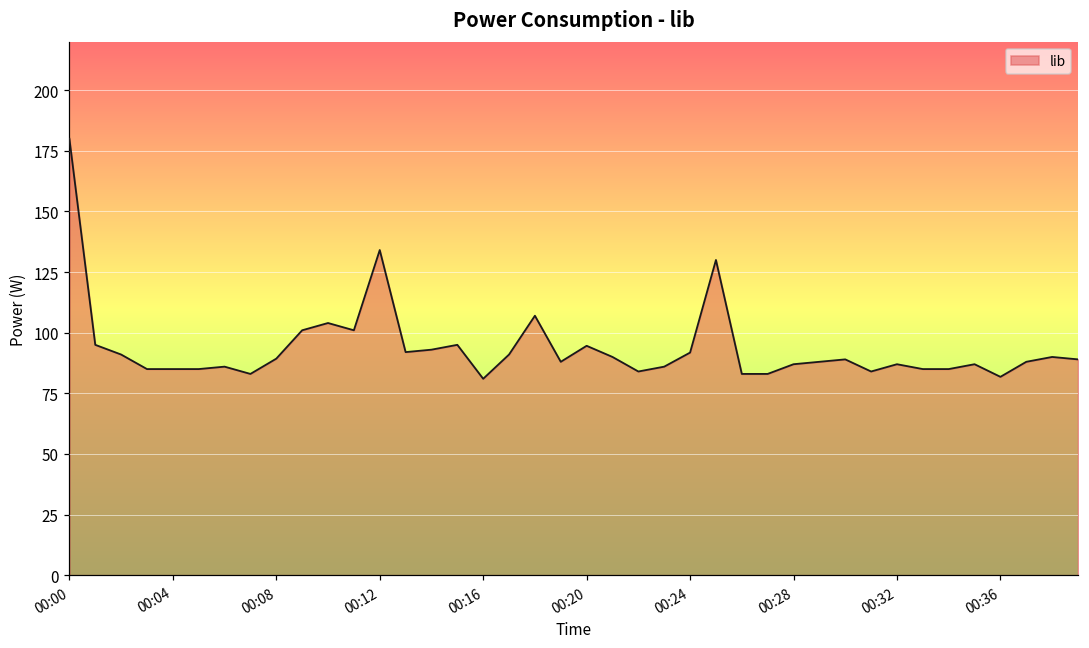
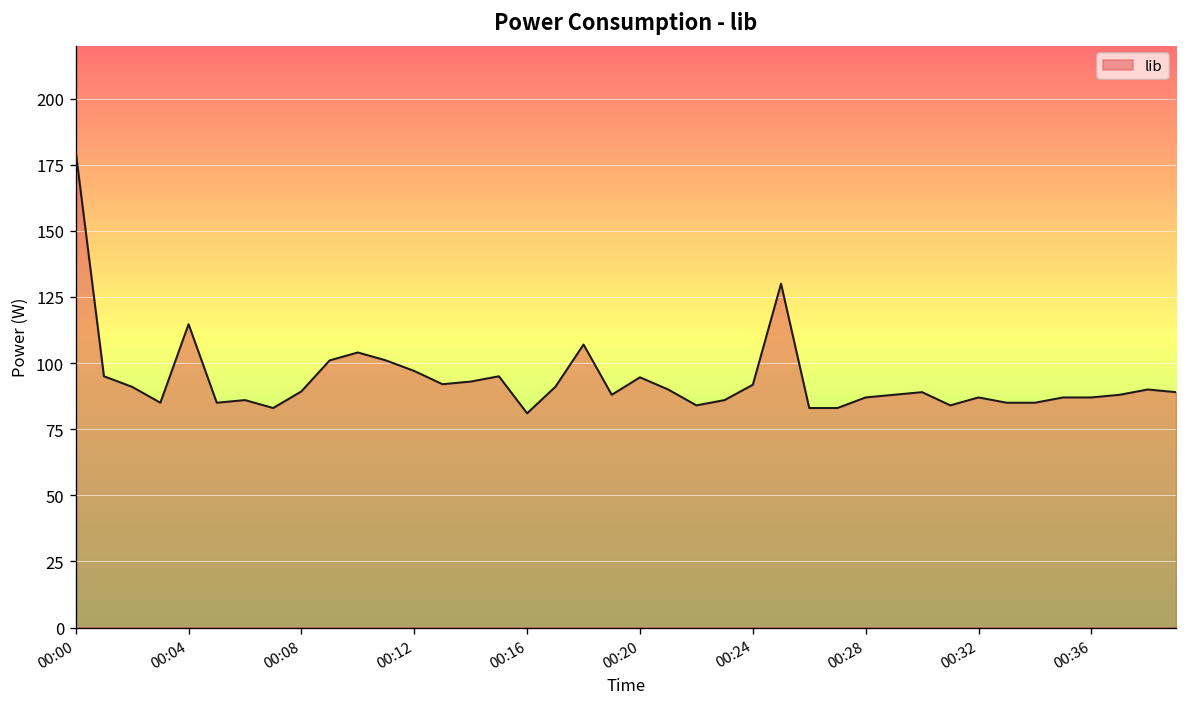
  {
    "00:00": 180,
-   "00:04": 85,
+   "00:04": 115,
    "00:08": 89,
-   "00:12": 134,
+   "00:12": 97,
    "00:16": 81,
    "00:20": 95,
    "00:24": 92,
    "00:28": 87,
    "00:32": 87,
-   "00:36": 82
+   "00:36": 87
  }
